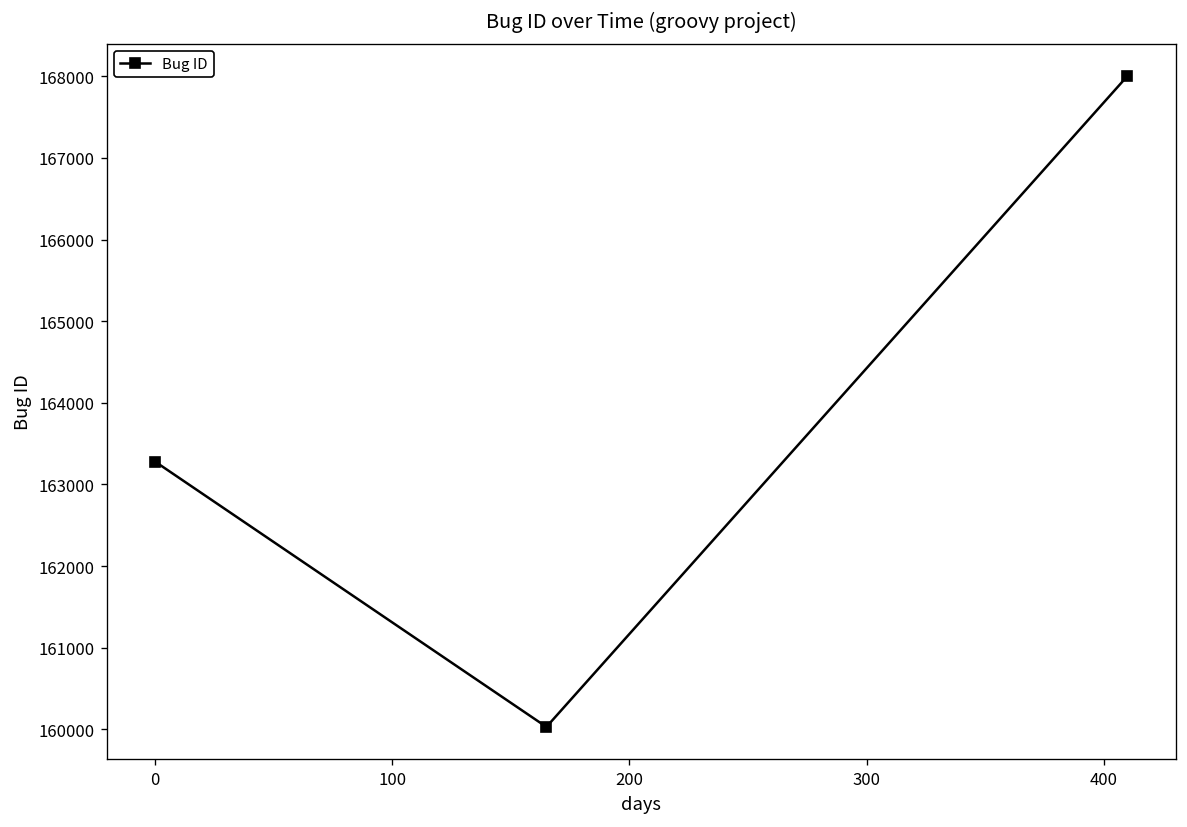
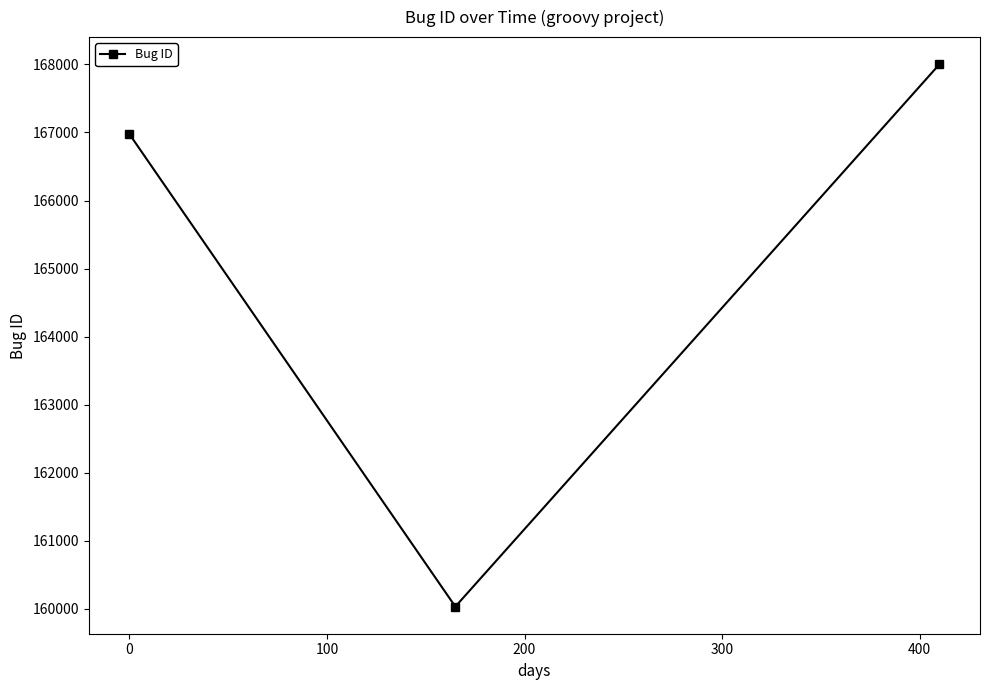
  {
-   "0": 163300
+   "0": 167000
  }
